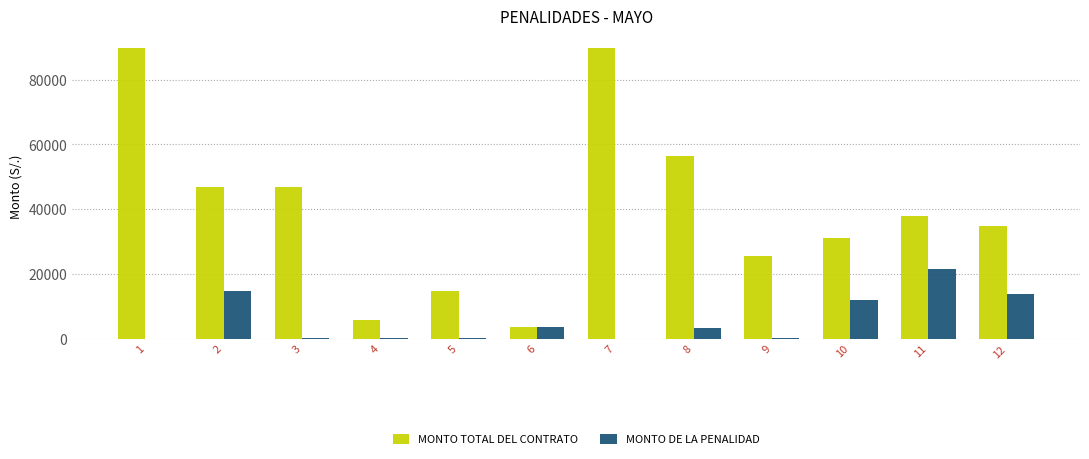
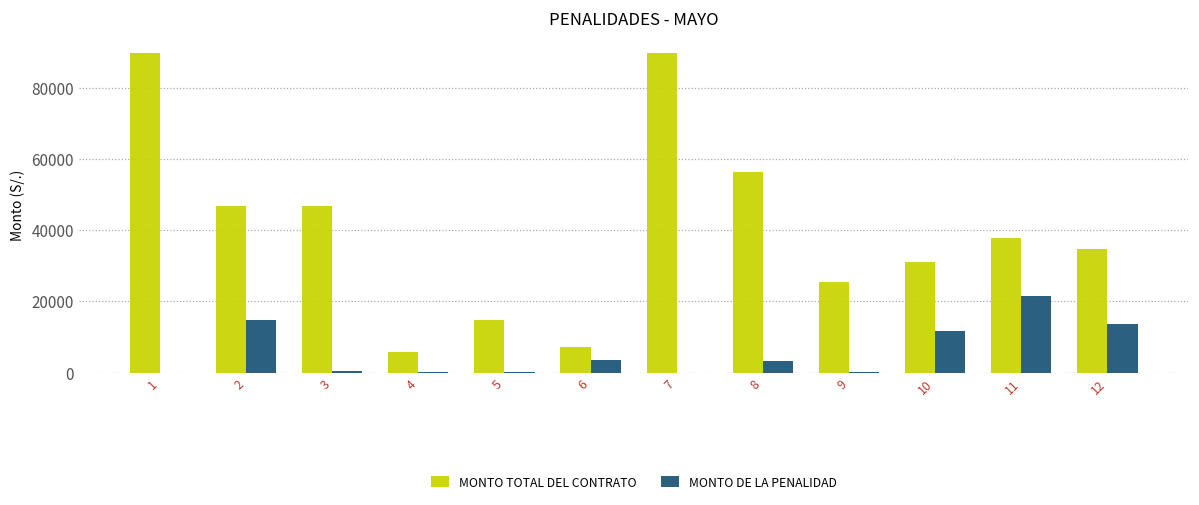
  {
    "MONTO TOTAL DEL CONTRATO": {
      "1": 90000,
      "2": 47000,
      "3": 47000,
      "4": 6000,
      "5": 15000,
-     "6": 4000,
+     "6": 7000,
      "7": 90000,
      "8": 56000,
      "9": 25000,
      "10": 31000,
      "11": 38000,
      "12": 35000
    },
    "MONTO DE LA PENALIDAD": {
      "2": 15000,
      "6": 3000,
      "8": 3000,
      "10": 12000,
      "11": 21000,
      "12": 14000
    }
  }
